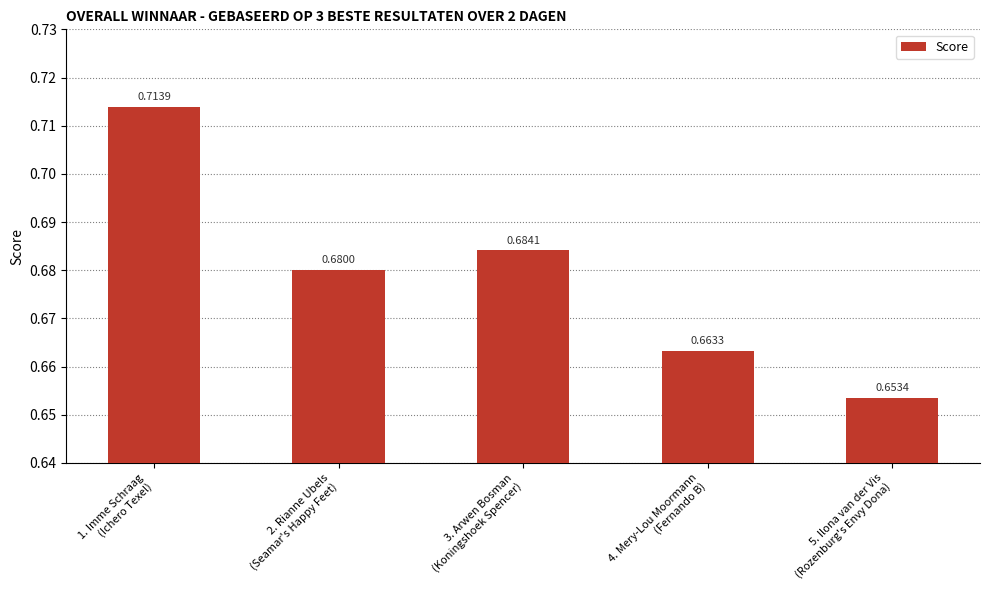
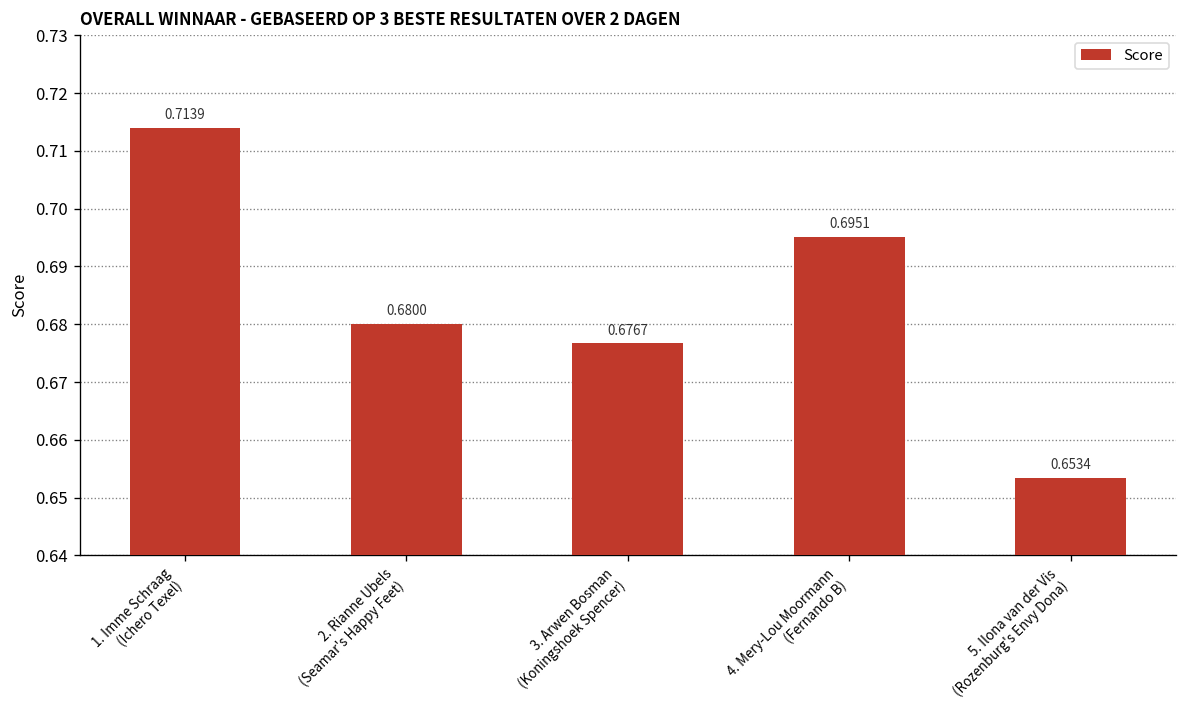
  {
    "1. Imme Schraag (Ichero Texel)": 0.7139,
    "2. Rianne Ubels (Seamar's Happy Feet)": 0.6800,
-   "3. Arwen Bosman (Koningshoek Spencer)": 0.6841,
-   "4. Mery-Lou Moormann (Fernando B)": 0.6633,
+   "3. Arwen Bosman (Koningshoek Spencer)": 0.6767,
+   "4. Mery-Lou Moormann (Fernando B)": 0.6951,
    "5. Ilona van der Vis (Rozenburg's Envy Dona)": 0.6534
  }
